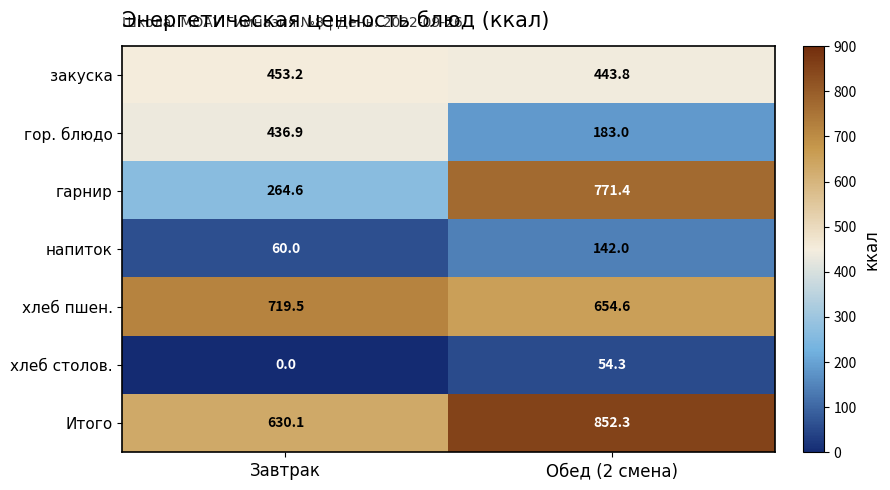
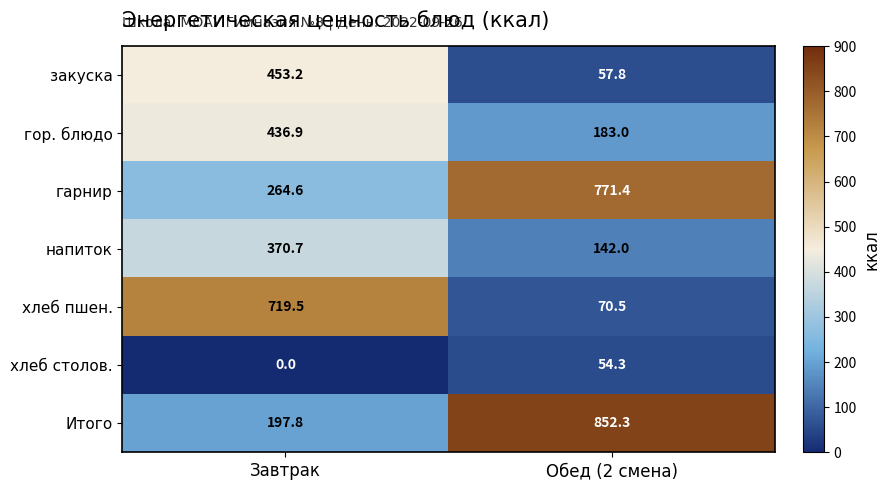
  {
    "закуска": {
      "Завтрак": 453.2,
-     "Обед (2 смена)": 443.8
+     "Обед (2 смена)": 57.8
    },
    "гор. блюдо": {
      "Завтрак": 436.9,
      "Обед (2 смена)": 183.0
    },
    "гарнир": {
      "Завтрак": 264.6,
      "Обед (2 смена)": 771.4
    },
    "напиток": {
-     "Завтрак": 60.0,
+     "Завтрак": 370.7,
      "Обед (2 смена)": 142.0
    },
    "хлеб пшен.": {
      "Завтрак": 719.5,
-     "Обед (2 смена)": 654.6
+     "Обед (2 смена)": 70.5
    },
    "хлеб столов.": {
      "Завтрак": 0.0,
      "Обед (2 смена)": 54.3
    },
    "Итого": {
-     "Завтрак": 630.1,
+     "Завтрак": 197.8,
      "Обед (2 смена)": 852.3
    }
  }
